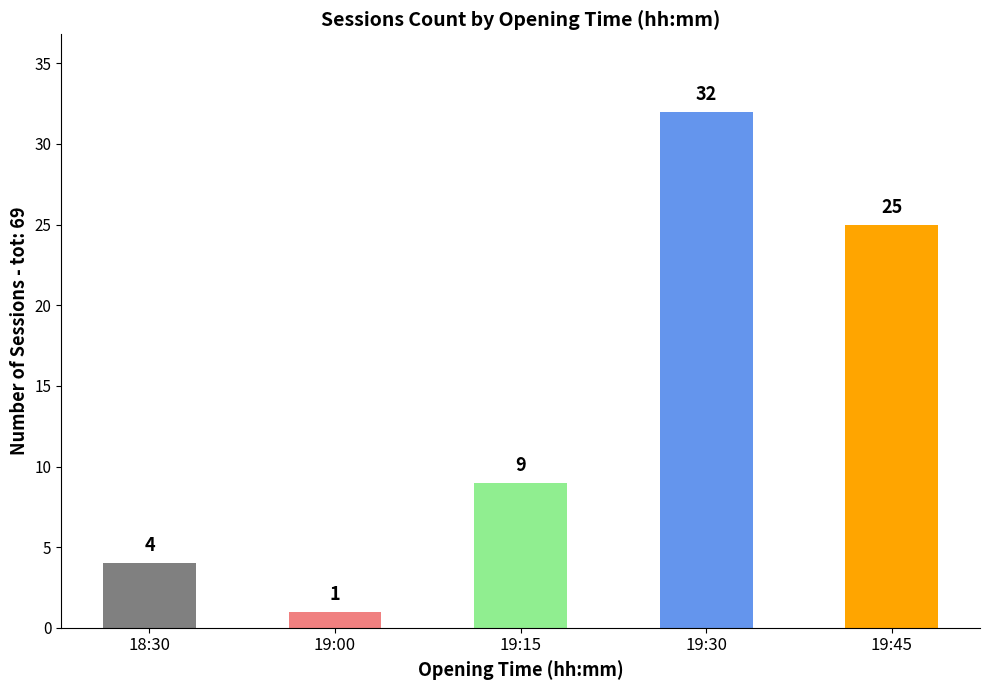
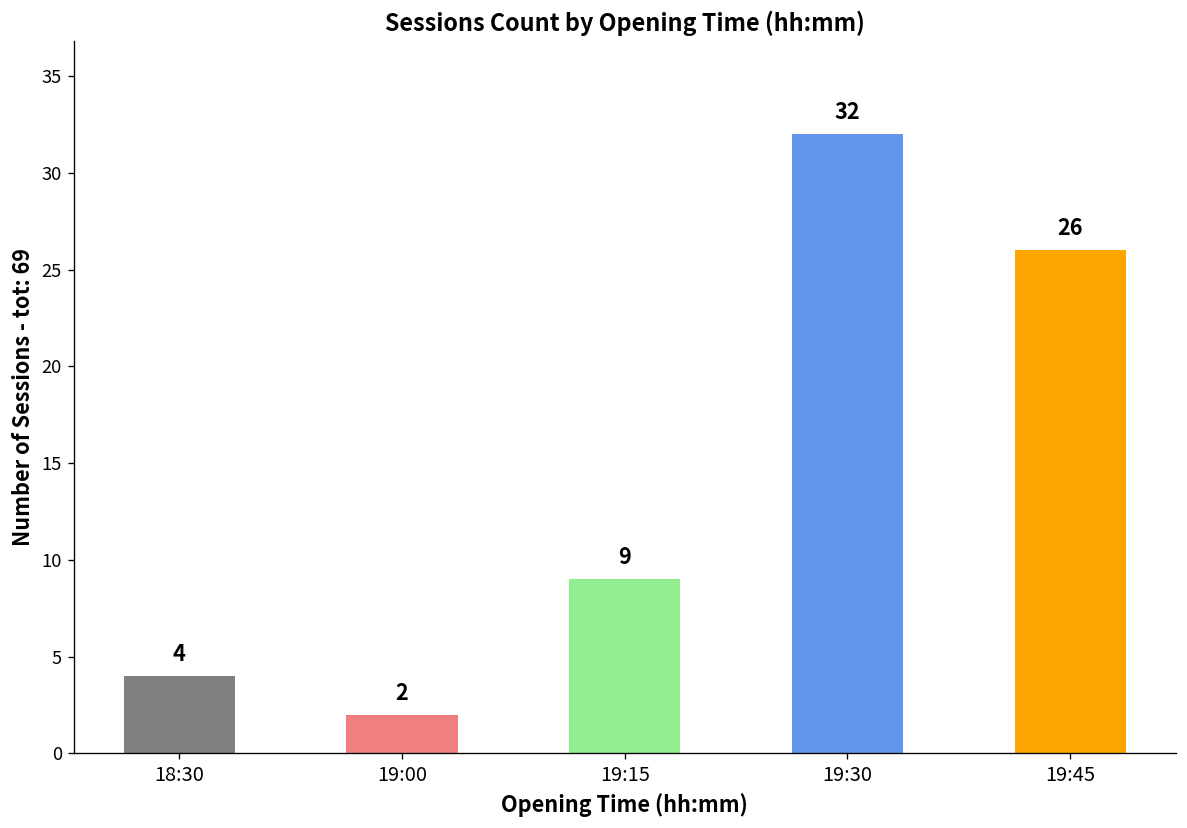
  {
    "18:30": 4,
-   "19:00": 1,
+   "19:00": 2,
    "19:15": 9,
    "19:30": 32,
-   "19:45": 25
+   "19:45": 26
  }
